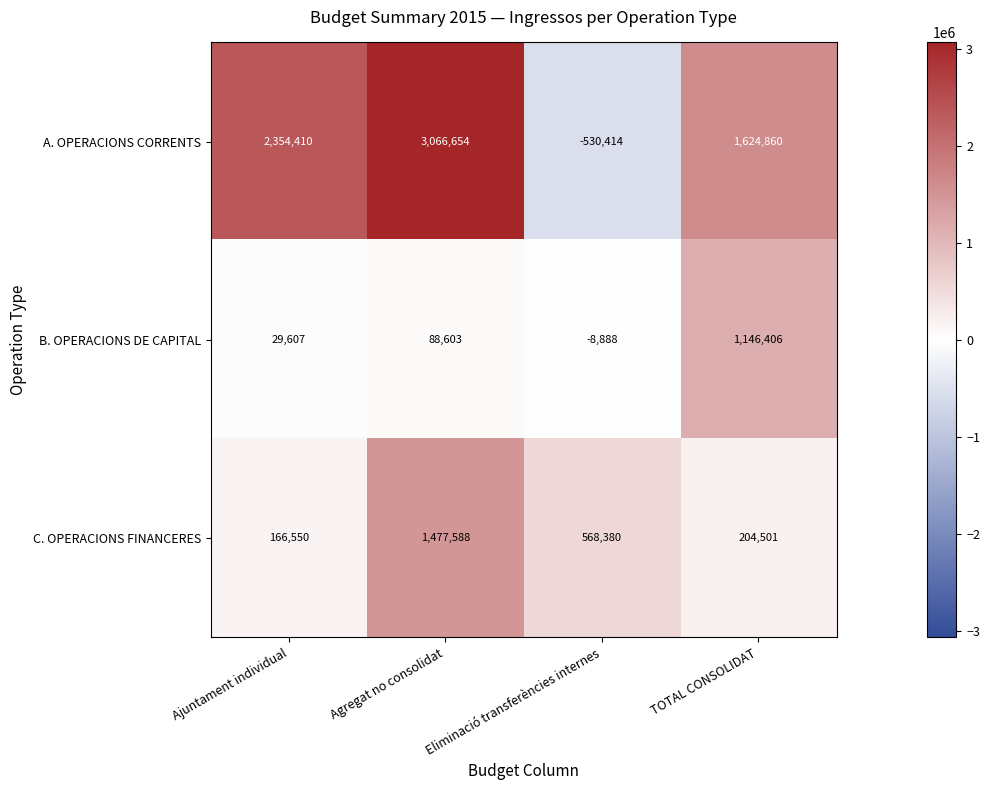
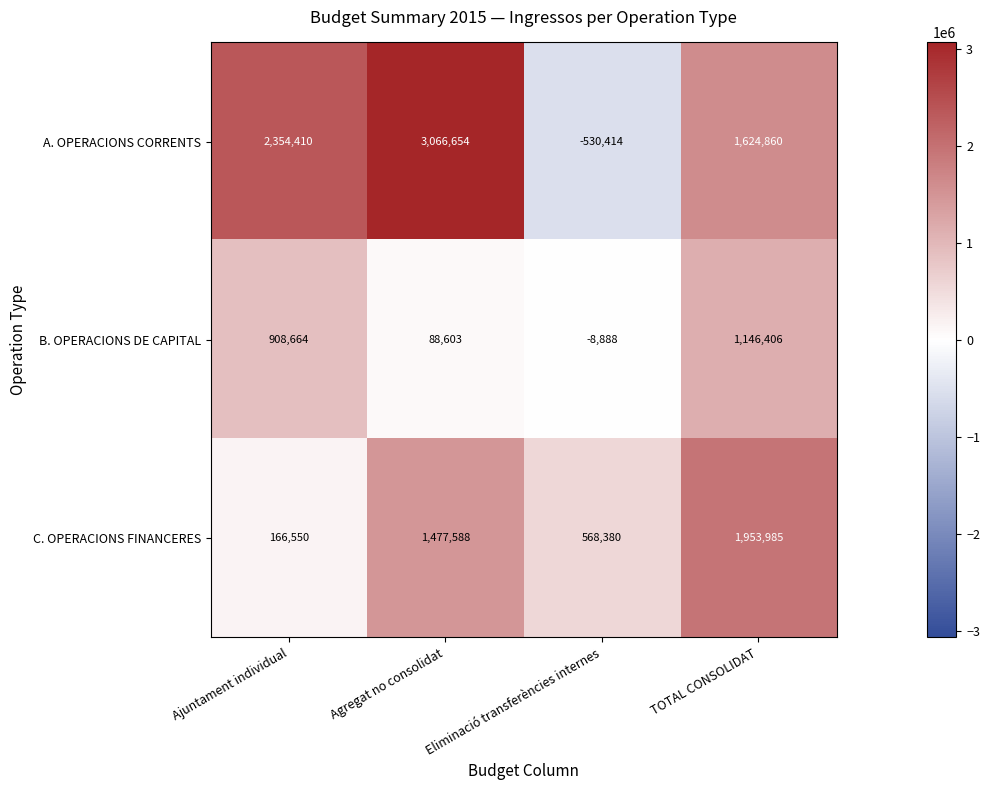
  {
    "A. OPERACIONS CORRENTS": {
      "Ajuntament individual": "2,354,410",
      "Agregat no consolidat": "3,066,654",
      "Eliminació transferències internes": "-530,414",
      "TOTAL CONSOLIDAT": "1,624,860"
    },
    "B. OPERACIONS DE CAPITAL": {
-     "Ajuntament individual": "29,607",
+     "Ajuntament individual": "908,664",
      "Agregat no consolidat": "88,603",
      "Eliminació transferències internes": "-8,888",
      "TOTAL CONSOLIDAT": "1,146,406"
    },
    "C. OPERACIONS FINANCERES": {
      "Ajuntament individual": "166,550",
      "Agregat no consolidat": "1,477,588",
      "Eliminació transferències internes": "568,380",
-     "TOTAL CONSOLIDAT": "204,501"
+     "TOTAL CONSOLIDAT": "1,953,985"
    }
  }
